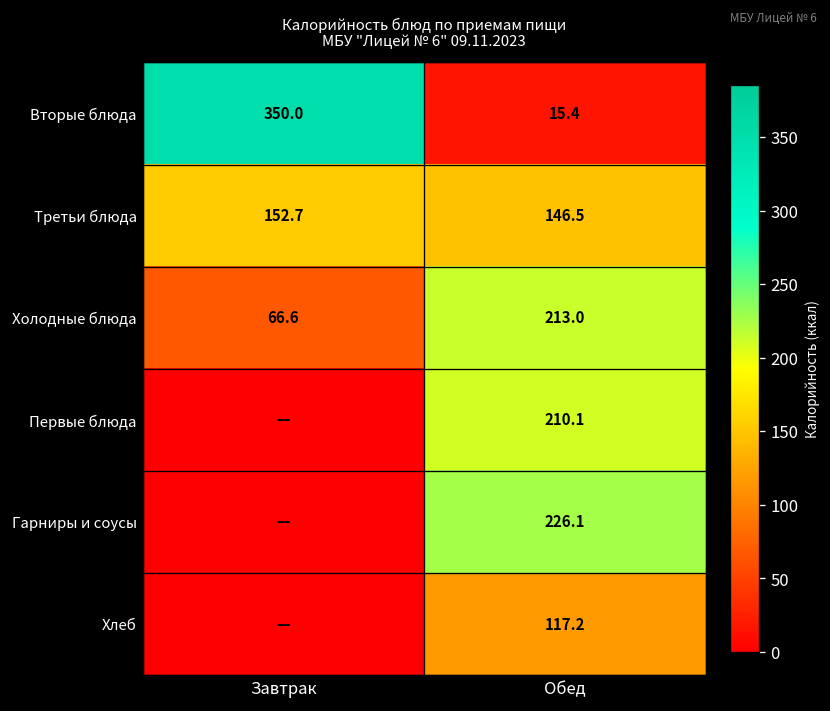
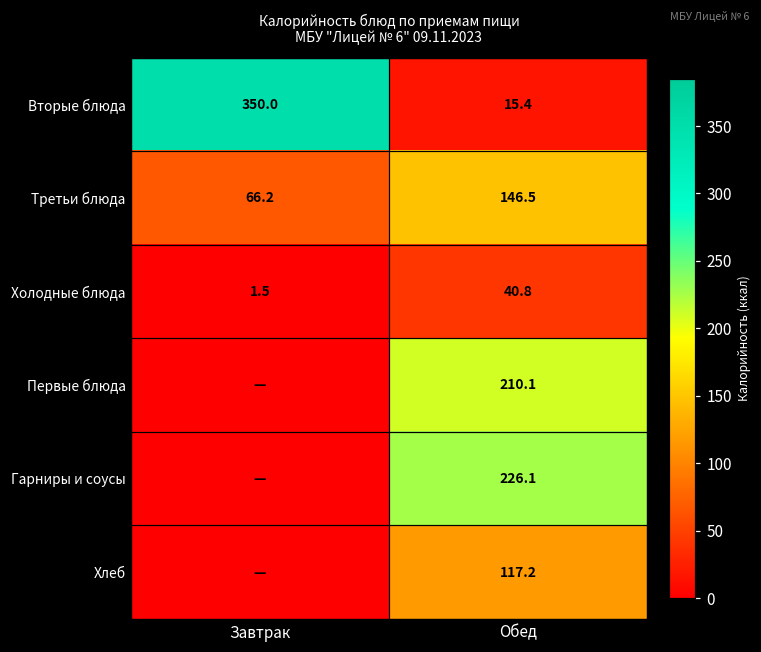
  {
    "Вторые блюда": {
      "Завтрак": 350.0,
      "Обед": 15.4
    },
    "Третьи блюда": {
-     "Завтрак": 152.7,
+     "Завтрак": 66.2,
      "Обед": 146.5
    },
    "Холодные блюда": {
-     "Завтрак": 66.6,
-     "Обед": 213.0
+     "Завтрак": 1.5,
+     "Обед": 40.8
    },
    "Первые блюда": {
      "Обед": 210.1
    },
    "Гарниры и соусы": {
      "Обед": 226.1
    },
    "Хлеб": {
      "Обед": 117.2
    }
  }
